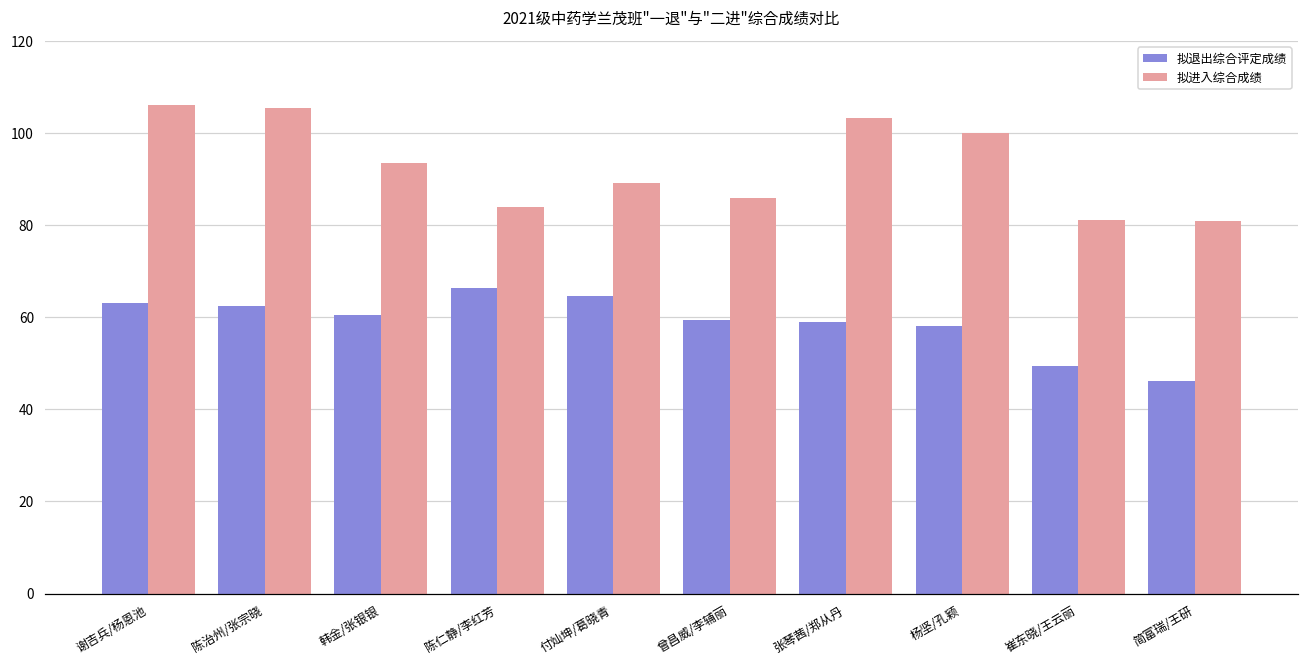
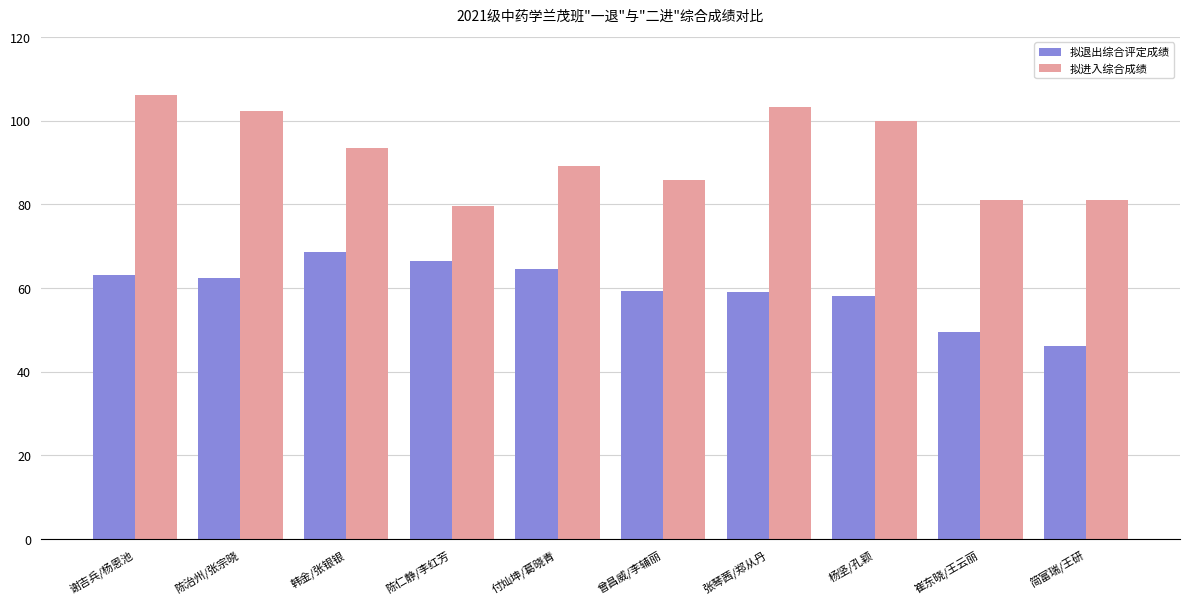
  {
    "拟退出综合评定成绩": {
      "谢吉兵/杨恩池": 63,
      "陈治州/张宗晓": 62,
-     "韩金/张银银": 61,
+     "韩金/张银银": 69,
      "陈仁静/李红芳": 66,
      "付灿坤/葛晓青": 65,
      "曾昌威/李辅丽": 59,
      "张琴茜/郑从丹": 59,
      "杨坚/孔颖": 58,
      "崔东晓/王云丽": 49,
      "简富瑞/王研": 46
    },
    "拟进入综合成绩": {
      "谢吉兵/杨恩池": 106,
-     "陈治州/张宗晓": 105,
+     "陈治州/张宗晓": 102,
      "韩金/张银银": 94,
-     "陈仁静/李红芳": 84,
+     "陈仁静/李红芳": 80,
      "付灿坤/葛晓青": 89,
      "曾昌威/李辅丽": 86,
      "张琴茜/郑从丹": 103,
      "杨坚/孔颖": 100,
      "崔东晓/王云丽": 81,
      "简富瑞/王研": 81
    }
  }
